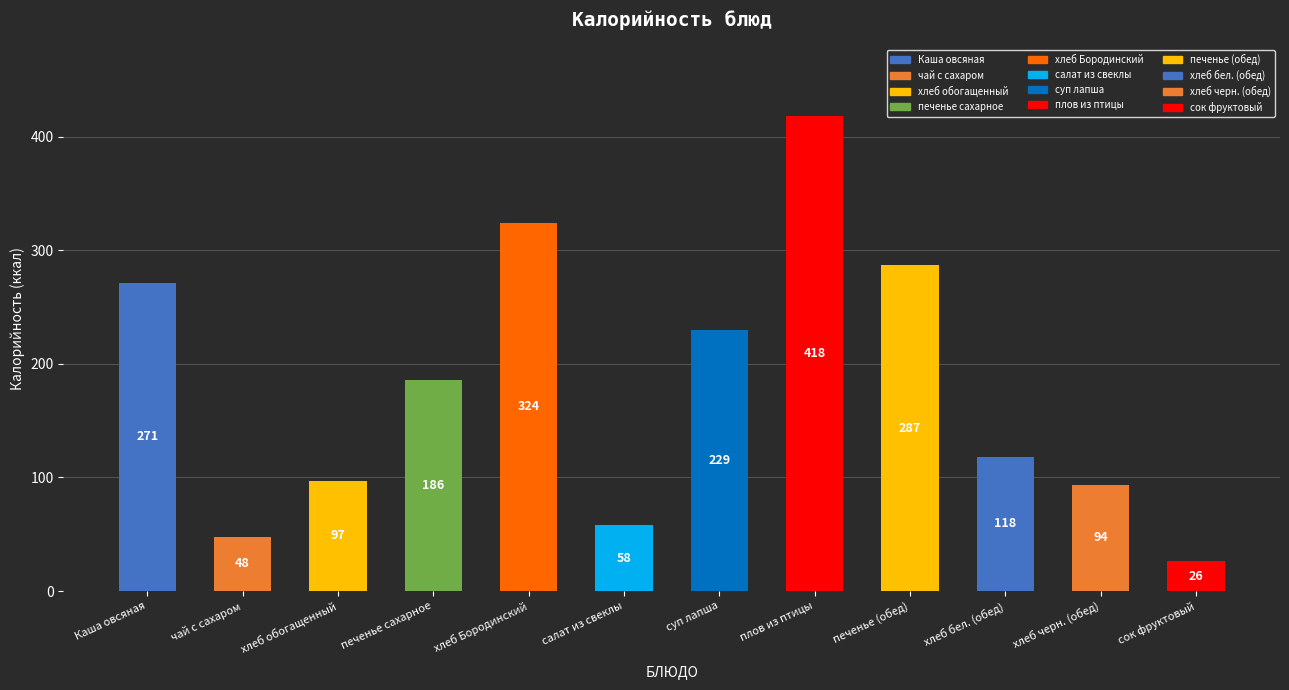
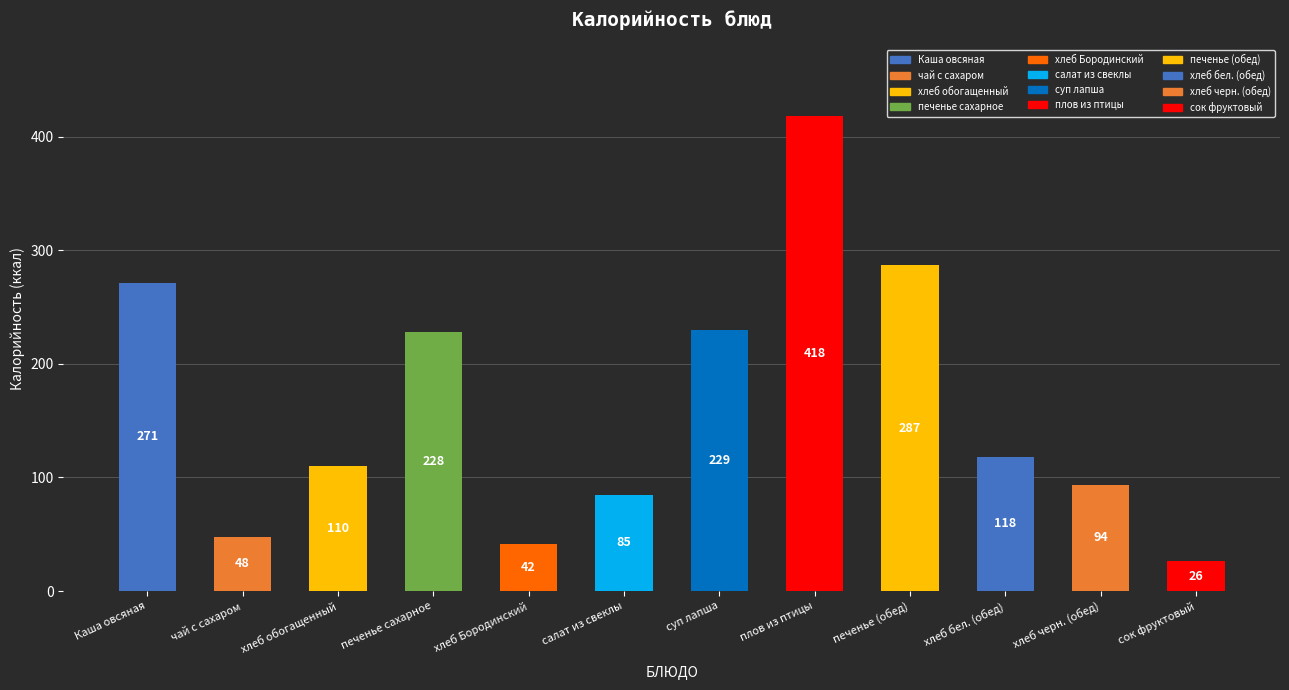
  {
    "Каша овсяная": 271,
    "чай с сахаром": 48,
-   "хлеб обогащенный": 97,
-   "печенье сахарное": 186,
-   "хлеб Бородинский": 324,
-   "салат из свеклы": 58,
+   "хлеб обогащенный": 110,
+   "печенье сахарное": 228,
+   "хлеб Бородинский": 42,
+   "салат из свеклы": 85,
    "суп лапша": 229,
    "плов из птицы": 418,
    "печенье (обед)": 287,
    "хлеб бел. (обед)": 118,
    "хлеб черн. (обед)": 94,
    "сок фруктовый": 26
  }
